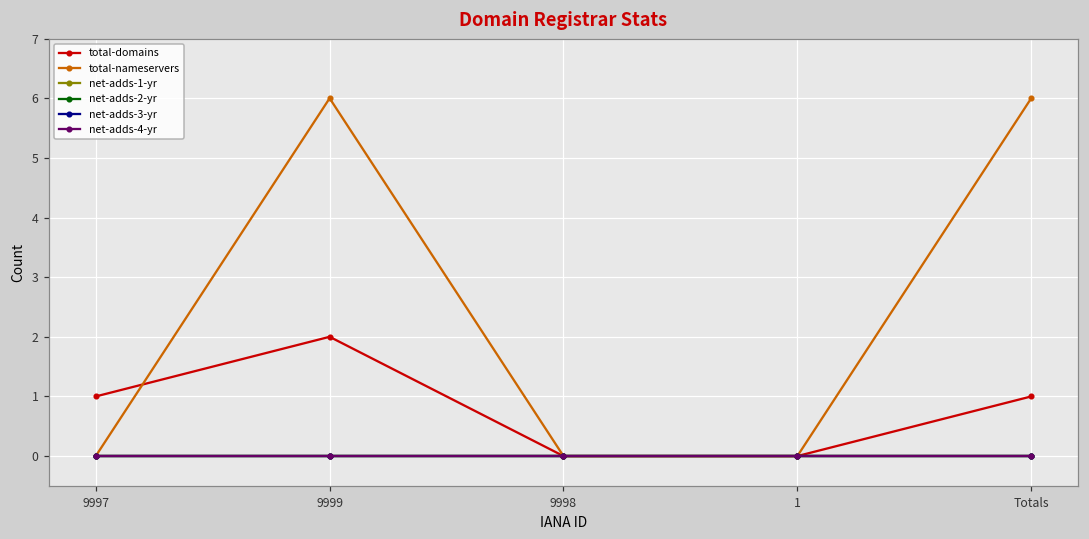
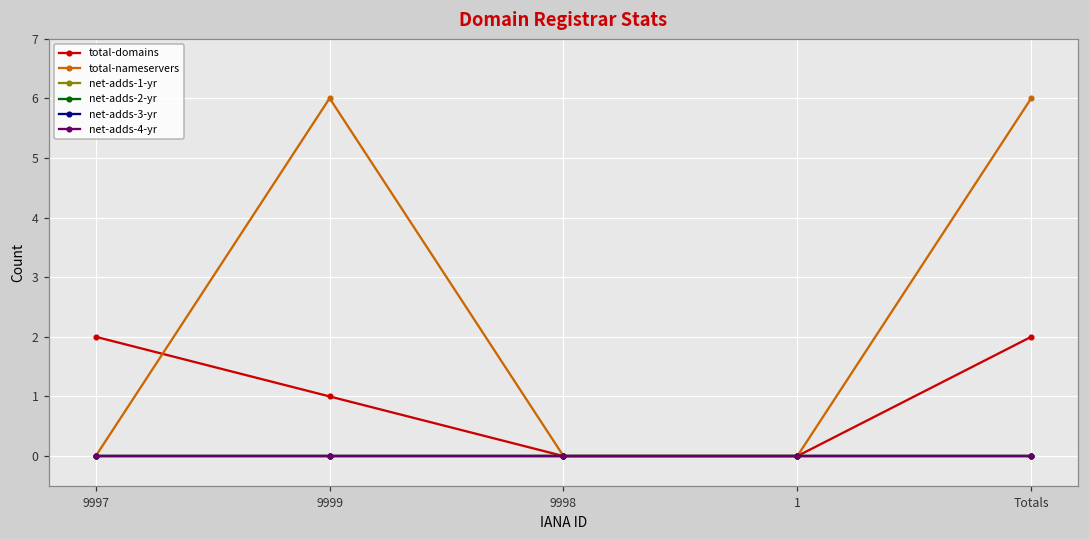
  {
    "total-domains": {
-     "9997": 1,
-     "9999": 2,
-     "Totals": 1
+     "9997": 2,
+     "9999": 1,
+     "Totals": 2
    },
    "total-nameservers": {
      "9999": 6,
      "Totals": 6
    },
    "net-adds-4-yr": {
      "9999": 0,
      "Totals": 0
    }
  }
